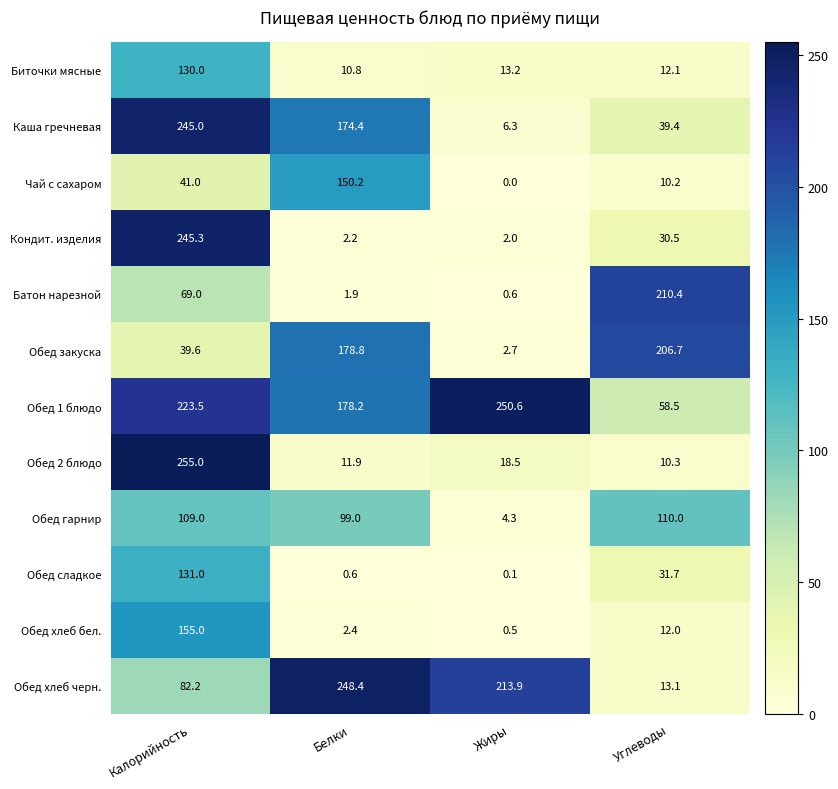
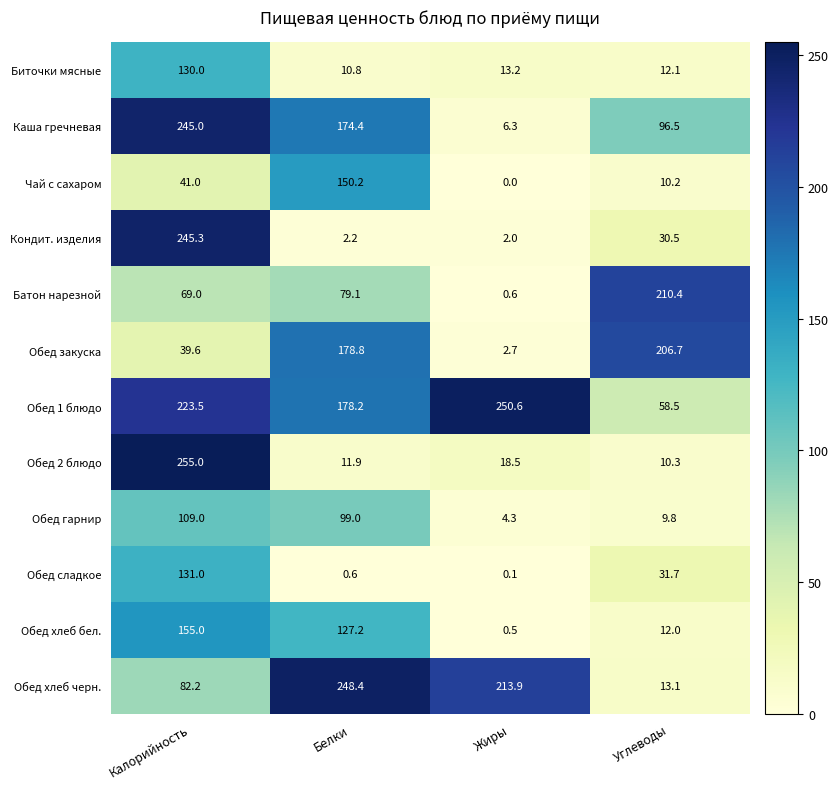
  {
    "Биточки мясные": {
      "Калорийность": 130.0,
      "Белки": 10.8,
      "Жиры": 13.2,
      "Углеводы": 12.1
    },
    "Каша гречневая": {
      "Калорийность": 245.0,
      "Белки": 174.4,
      "Жиры": 6.3,
-     "Углеводы": 39.4
+     "Углеводы": 96.5
    },
    "Чай с сахаром": {
      "Калорийность": 41.0,
      "Белки": 150.2,
      "Жиры": 0.0,
      "Углеводы": 10.2
    },
    "Кондит. изделия": {
      "Калорийность": 245.3,
      "Белки": 2.2,
      "Жиры": 2.0,
      "Углеводы": 30.5
    },
    "Батон нарезной": {
      "Калорийность": 69.0,
-     "Белки": 1.9,
+     "Белки": 79.1,
      "Жиры": 0.6,
      "Углеводы": 210.4
    },
    "Обед закуска": {
      "Калорийность": 39.6,
      "Белки": 178.8,
      "Жиры": 2.7,
      "Углеводы": 206.7
    },
    "Обед 1 блюдо": {
      "Калорийность": 223.5,
      "Белки": 178.2,
      "Жиры": 250.6,
      "Углеводы": 58.5
    },
    "Обед 2 блюдо": {
      "Калорийность": 255.0,
      "Белки": 11.9,
      "Жиры": 18.5,
      "Углеводы": 10.3
    },
    "Обед гарнир": {
      "Калорийность": 109.0,
      "Белки": 99.0,
      "Жиры": 4.3,
-     "Углеводы": 110.0
+     "Углеводы": 9.8
    },
    "Обед сладкое": {
      "Калорийность": 131.0,
      "Белки": 0.6,
      "Жиры": 0.1,
      "Углеводы": 31.7
    },
    "Обед хлеб бел.": {
      "Калорийность": 155.0,
-     "Белки": 2.4,
+     "Белки": 127.2,
      "Жиры": 0.5,
      "Углеводы": 12.0
    },
    "Обед хлеб черн.": {
      "Калорийность": 82.2,
      "Белки": 248.4,
      "Жиры": 213.9,
      "Углеводы": 13.1
    }
  }
